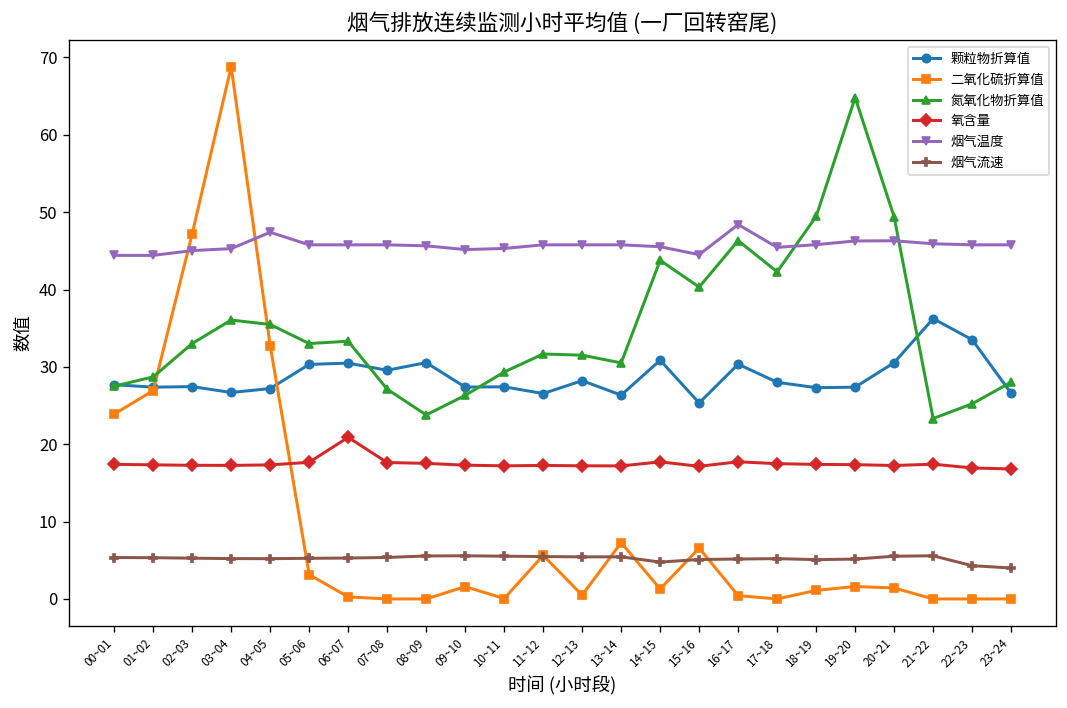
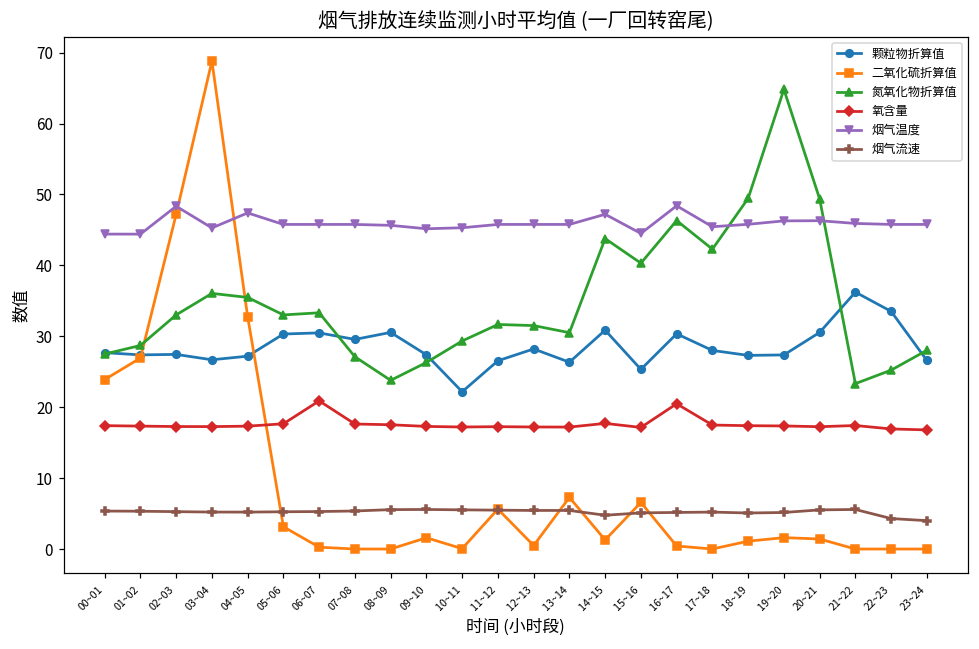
  {
    "颗粒物折算值": {
      "01~02": 27,
      "02~03": 27,
      "03~04": 27,
      "04~05": 27,
      "05~06": 30,
      "06~07": 30,
      "07~08": 30,
      "08~09": 31,
      "09~10": 27,
-     "10~11": 27,
+     "10~11": 22,
      "11~12": 27,
      "12~13": 28,
      "13~14": 26,
      "14~15": 31,
      "15~16": 25,
      "16~17": 30,
      "17~18": 28,
      "18~19": 27,
      "19~20": 27,
      "20~21": 31,
      "21~22": 36,
      "22~23": 34,
      "23~24": 27
    },
    "二氧化硫折算值": {
      "00~01": 24,
      "01~02": 27,
      "02~03": 47,
      "03~04": 69,
      "04~05": 33,
      "05~06": 3,
      "06~07": 0,
      "07~08": 0,
      "08~09": 0,
      "09~10": 2,
      "10~11": 0,
      "12~13": 0,
      "13~14": 7,
      "14~15": 1,
      "15~16": 7,
      "16~17": 0,
      "17~18": 0,
      "18~19": 1,
      "19~20": 2,
      "20~21": 1,
      "21~22": 0,
      "22~23": 0,
      "23~24": 0
    },
    "氮氧化物折算值": {
      "01~02": 29,
      "02~03": 33,
      "03~04": 36,
      "04~05": 35,
      "05~06": 33,
      "06~07": 33,
      "07~08": 27,
      "08~09": 24,
      "09~10": 26,
      "10~11": 29,
      "11~12": 32,
      "12~13": 32,
      "13~14": 31,
      "14~15": 44,
      "15~16": 40,
      "16~17": 46,
      "17~18": 42,
      "18~19": 49,
      "19~20": 65,
      "20~21": 49,
      "21~22": 23,
      "22~23": 25,
      "23~24": 28
    },
    "氧含量": {
      "00~01": 17,
      "01~02": 17,
      "02~03": 17,
      "03~04": 17,
      "04~05": 17,
      "05~06": 18,
      "06~07": 21,
      "07~08": 18,
      "08~09": 18,
      "09~10": 17,
      "10~11": 17,
      "11~12": 17,
      "12~13": 17,
      "13~14": 17,
      "14~15": 18,
      "15~16": 17,
-     "16~17": 18,
+     "16~17": 20,
      "17~18": 17,
      "18~19": 17,
      "19~20": 17,
      "20~21": 17,
      "21~22": 17,
      "22~23": 17,
      "23~24": 17
    },
    "烟气温度": {
      "00~01": 44,
      "01~02": 44,
-     "02~03": 45,
+     "02~03": 48,
      "03~04": 45,
      "04~05": 47,
      "05~06": 46,
      "06~07": 46,
      "07~08": 46,
      "08~09": 46,
      "09~10": 45,
      "10~11": 45,
      "11~12": 46,
      "12~13": 46,
      "13~14": 46,
-     "14~15": 46,
+     "14~15": 47,
      "15~16": 45,
      "16~17": 48,
      "17~18": 45,
      "18~19": 46,
      "19~20": 46,
      "20~21": 46,
      "21~22": 46,
      "22~23": 46,
      "23~24": 46
    },
    "烟气流速": {
      "00~01": 5,
      "01~02": 5,
      "02~03": 5,
      "03~04": 5,
      "04~05": 5,
      "05~06": 5,
      "06~07": 5,
      "07~08": 5,
      "08~09": 6,
      "09~10": 6,
      "10~11": 6,
      "12~13": 5,
      "13~14": 5,
      "14~15": 5,
      "15~16": 5,
      "16~17": 5,
      "17~18": 5,
      "18~19": 5,
      "19~20": 5,
      "20~21": 6,
      "21~22": 6,
      "22~23": 4,
      "23~24": 4
    }
  }
